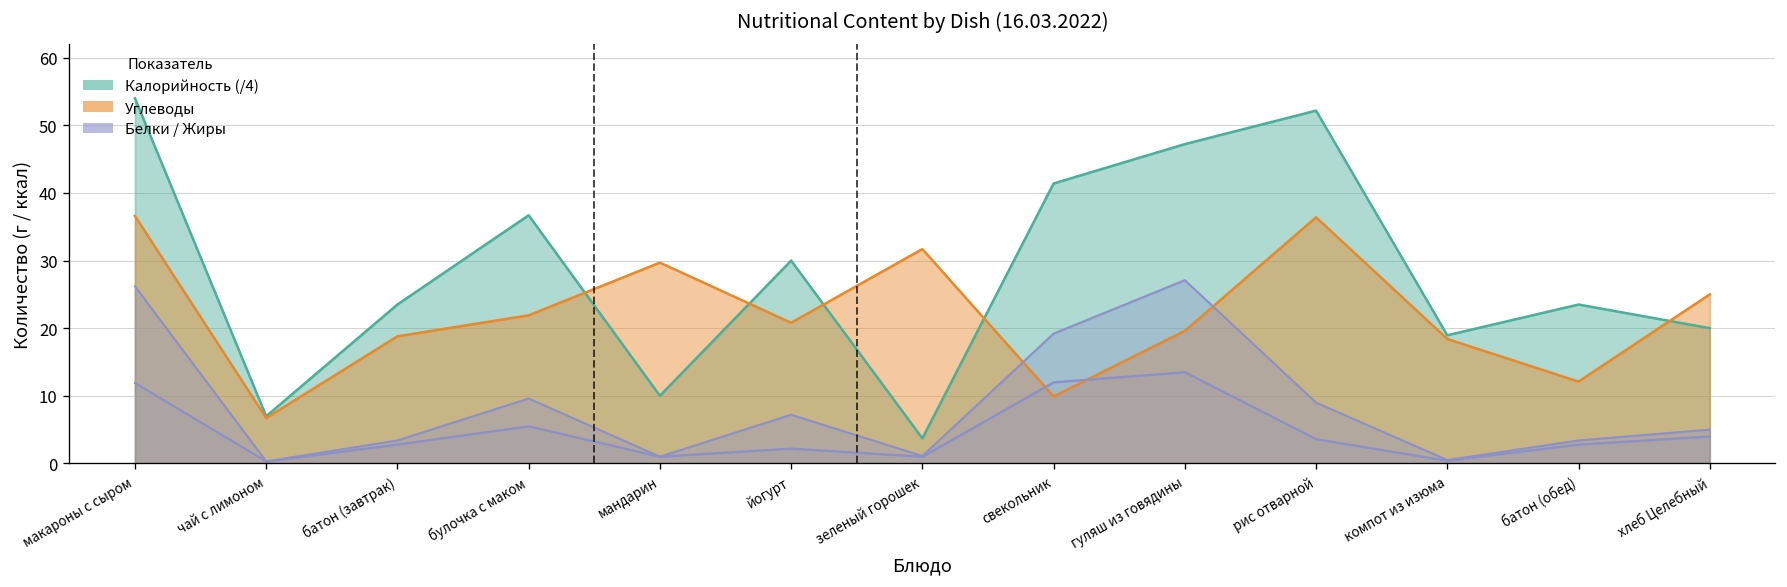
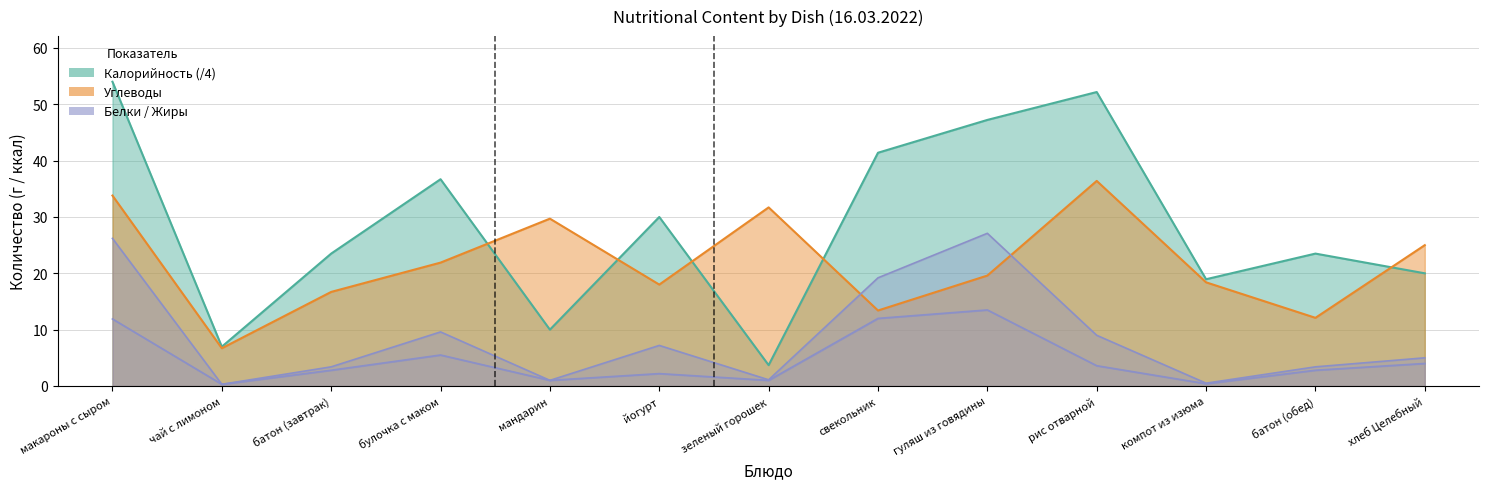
  {
    "Углеводы": {
-     "макароны с сыром": 37,
-     "батон (завтрак)": 19,
+     "макароны с сыром": 34,
+     "батон (завтрак)": 17,
      "булочка с маком": 22,
      "мандарин": 30,
-     "йогурт": 21,
+     "йогурт": 18,
      "зеленый горошек": 32,
-     "свекольник": 10,
+     "свекольник": 13,
      "гуляш из говядины": 20,
      "рис отварной": 36,
      "компот из изюма": 18,
      "батон (обед)": 12,
      "хлеб Целебный": 25
    }
  }
